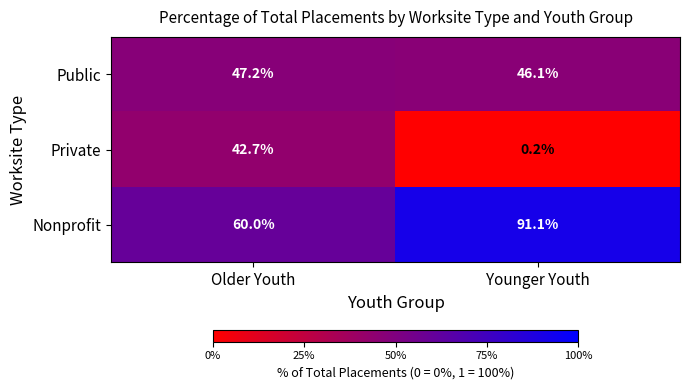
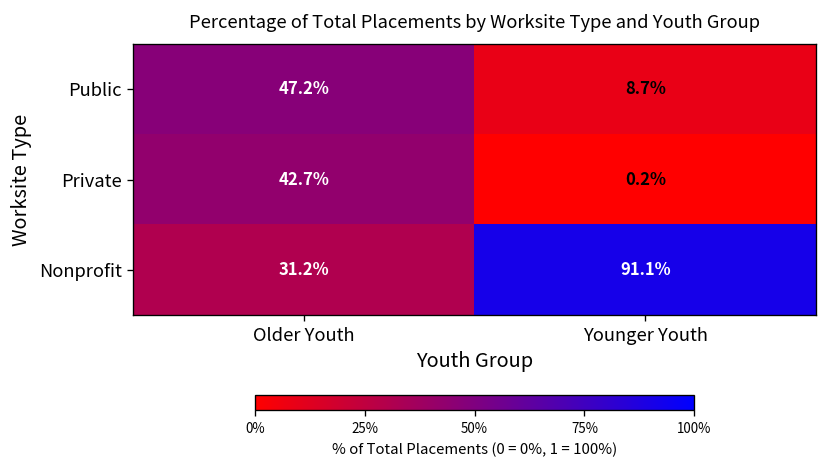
  {
    "Public": {
      "Older Youth": "47.2%",
-     "Younger Youth": "46.1%"
+     "Younger Youth": "8.7%"
    },
    "Private": {
      "Older Youth": "42.7%",
      "Younger Youth": "0.2%"
    },
    "Nonprofit": {
-     "Older Youth": "60.0%",
+     "Older Youth": "31.2%",
      "Younger Youth": "91.1%"
    }
  }
